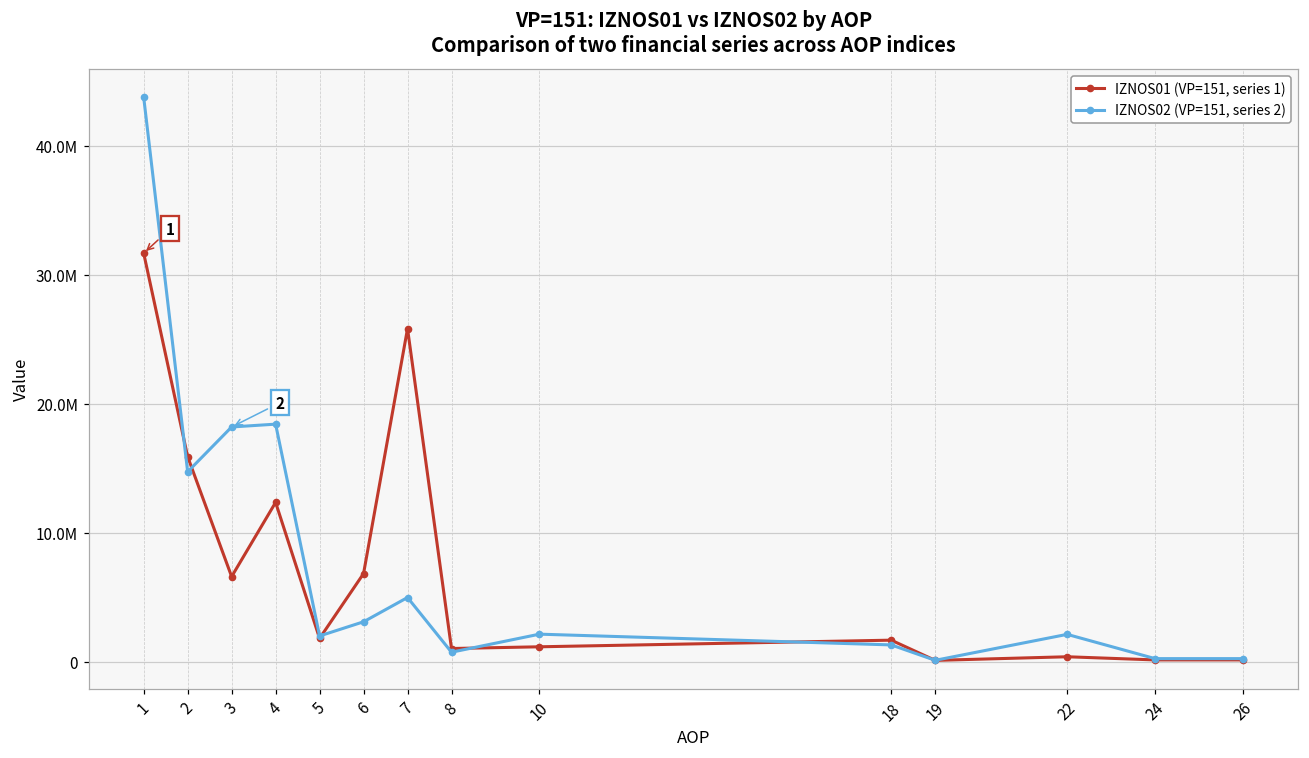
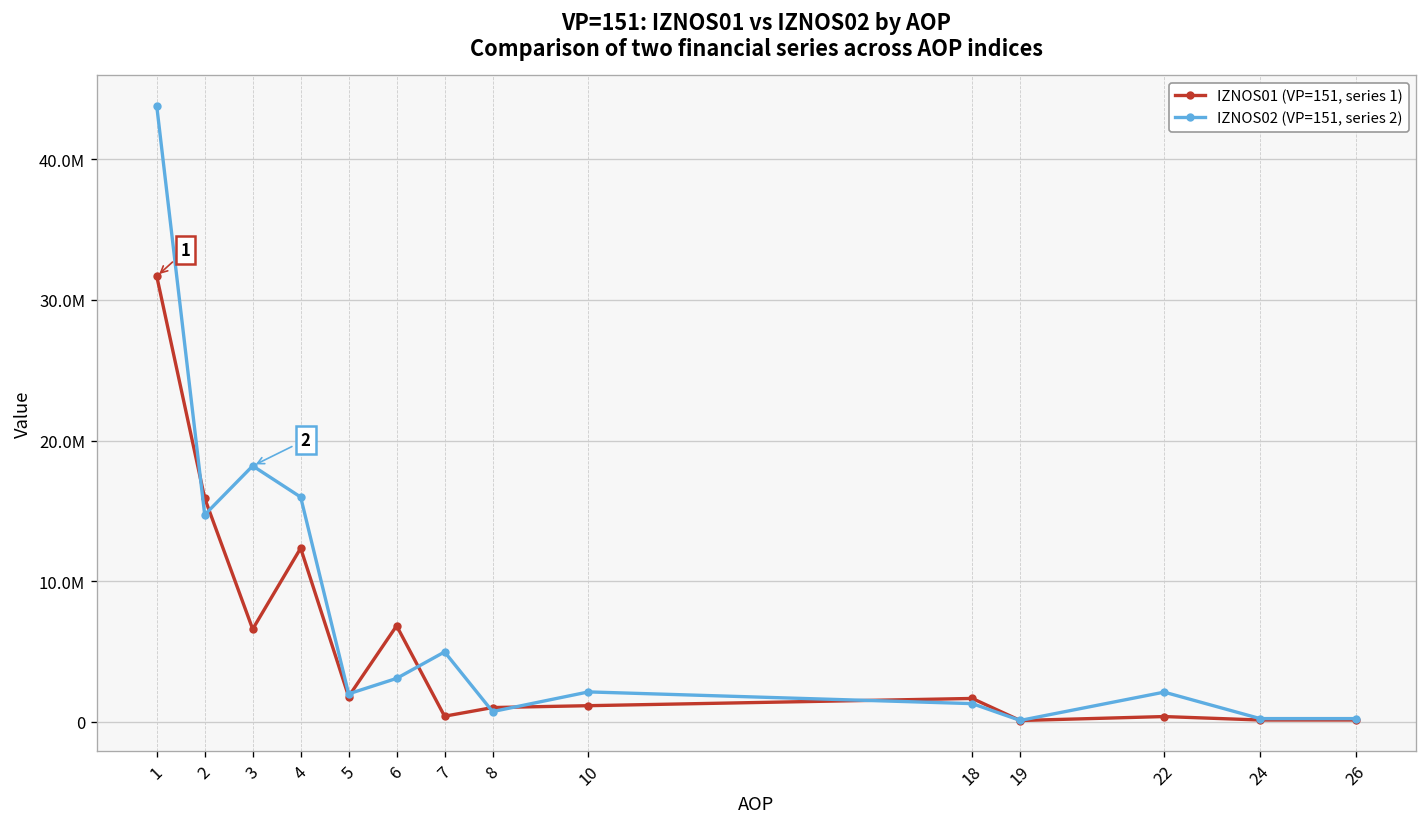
  {
    "IZNOS01 (VP=151, series 1)": {
      "2": 15900000,
      "3": 6600000,
      "4": 12400000,
      "6": 6800000,
-     "7": 25800000,
+     "7": 400000,
      "8": 1000000,
      "10": 1200000,
      "18": 1700000,
      "22": 400000
    },
    "IZNOS02 (VP=151, series 2)": {
      "1": 43800000,
      "2": 14700000,
-     "4": 18400000,
+     "4": 16000000,
      "6": 3100000,
      "7": 5000000,
      "8": 700000,
      "10": 2100000,
      "18": 1300000,
      "22": 2100000
    }
  }
